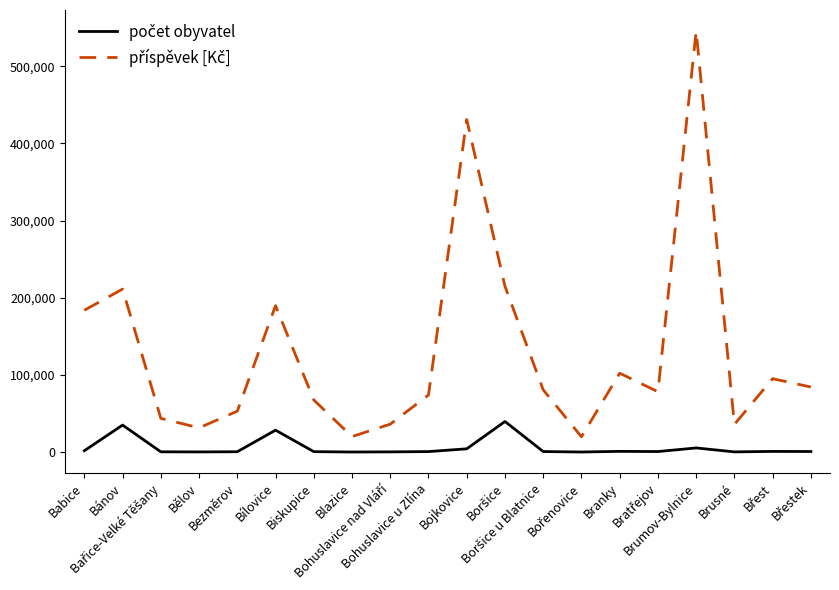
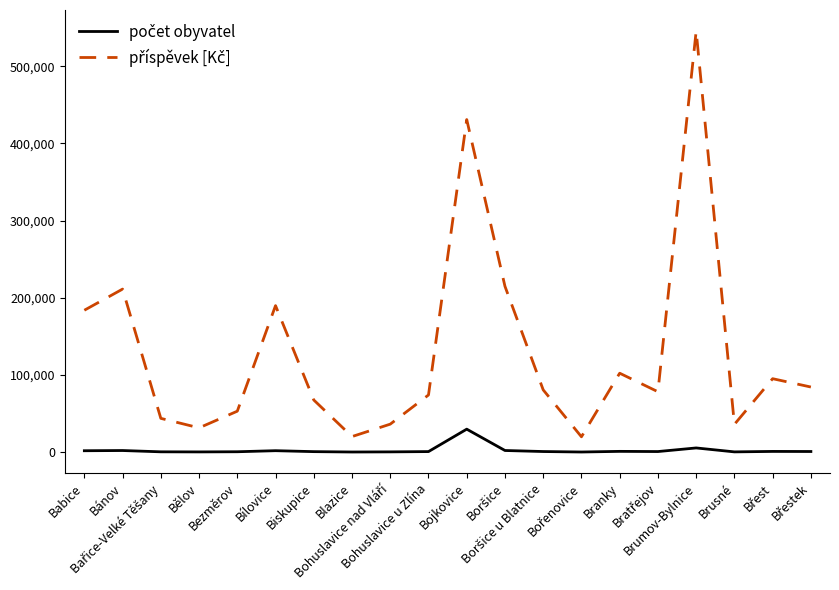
  {
    "počet obyvatel": {
      "Babice": "0",
-     "Bánov": "40,000",
+     "Bánov": "0",
      "Bařice-Velké Těšany": "0",
      "Bělov": "0",
      "Bezměrov": "0",
-     "Bílovice": "30,000",
+     "Bílovice": "0",
      "Biskupice": "0",
      "Blazice": "0",
      "Bohuslavice nad Vláří": "0",
      "Bohuslavice u Zlína": "0",
-     "Bojkovice": "0",
-     "Boršice": "40,000",
+     "Bojkovice": "30,000",
+     "Boršice": "0",
      "Boršice u Blatnice": "0",
      "Bořenovice": "0",
      "Branky": "0",
      "Bratřejov": "0",
      "Brumov-Bylnice": "10,000",
      "Brusné": "0",
      "Břest": "0",
      "Břestek": "0"
    },
    "příspěvek [Kč]": {
      "Babice": "180,000",
      "Bánov": "210,000",
      "Bařice-Velké Těšany": "40,000",
      "Bělov": "30,000",
      "Bezměrov": "50,000",
      "Bílovice": "190,000",
      "Biskupice": "70,000",
      "Blazice": "20,000",
      "Bohuslavice nad Vláří": "40,000",
      "Bohuslavice u Zlína": "70,000",
      "Bojkovice": "430,000",
      "Boršice": "210,000",
      "Boršice u Blatnice": "80,000",
      "Bořenovice": "20,000",
      "Branky": "100,000",
      "Bratřejov": "80,000",
      "Brumov-Bylnice": "550,000",
      "Brusné": "40,000",
      "Břest": "100,000",
      "Břestek": "80,000"
    }
  }
